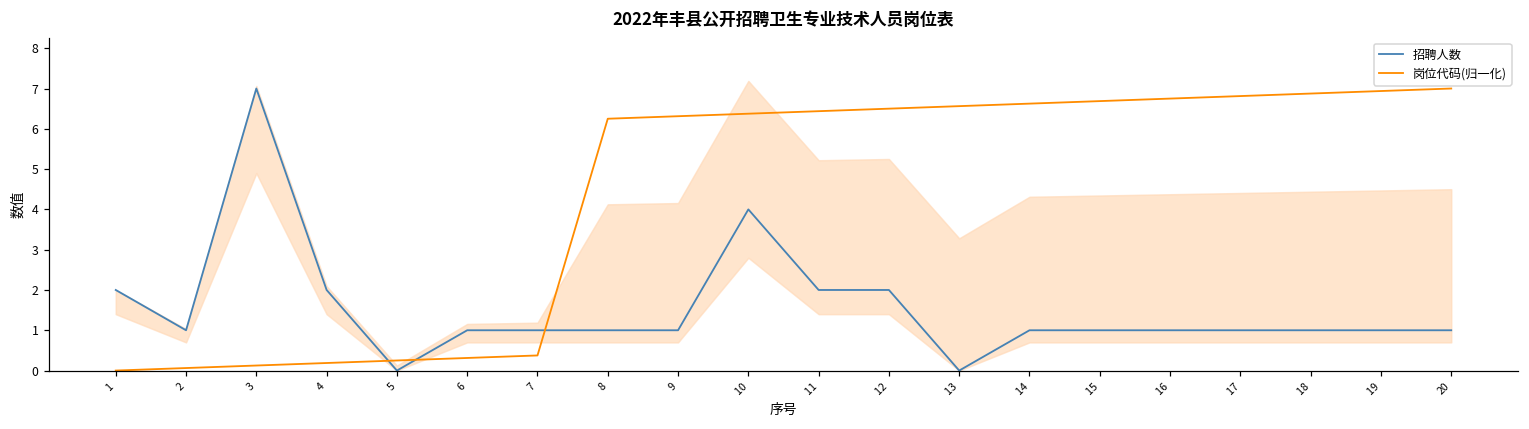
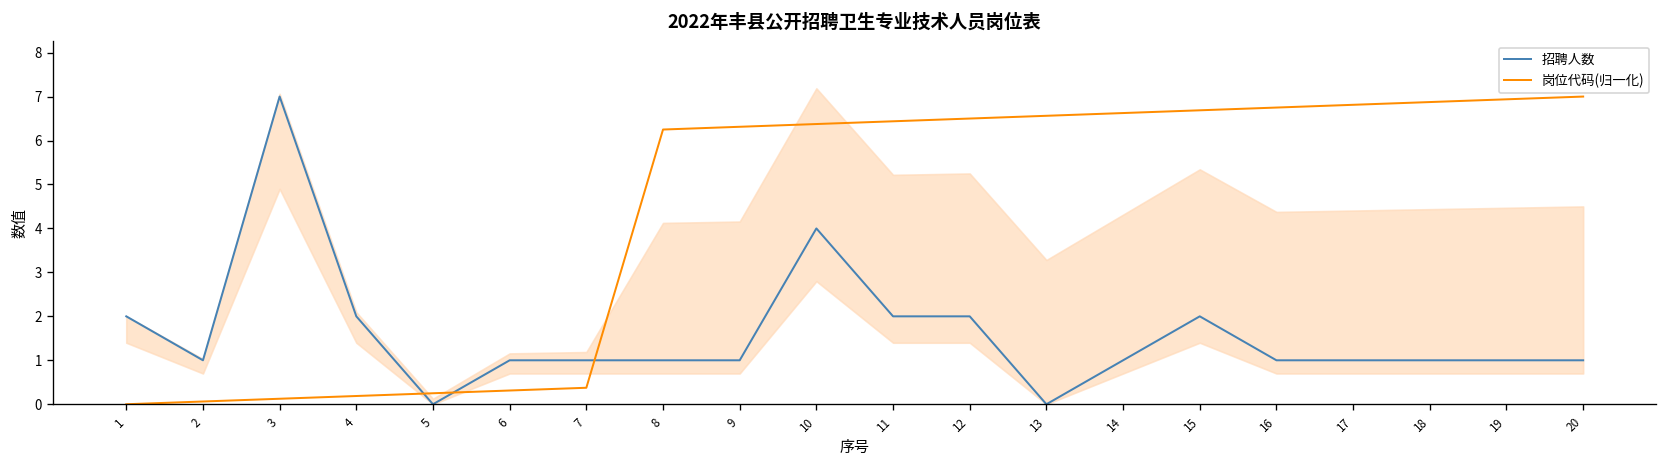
  {
    "招聘人数": {
      "4": 2,
      "5": 0,
      "6": 1,
      "7": 1,
      "8": 1,
      "9": 1,
      "10": 4,
      "11": 2,
      "12": 2,
      "13": 0,
      "14": 1,
-     "15": 1,
+     "15": 2,
      "16": 1,
      "17": 1,
      "18": 1,
      "19": 1,
      "20": 1
    },
    "岗位代码(归一化)": {
      "1": 0,
      "2": 0,
      "3": 0.1,
      "4": 0.2,
      "5": 0.3,
      "6": 0.3,
      "7": 0.4,
      "8": 6.3,
      "9": 6.3,
      "10": 6.4,
      "11": 6.4,
      "12": 6.5,
      "13": 6.6,
      "14": 6.6,
      "15": 6.7,
      "16": 6.8,
      "17": 6.8,
      "18": 6.9,
      "19": 7,
      "20": 7
    }
  }
